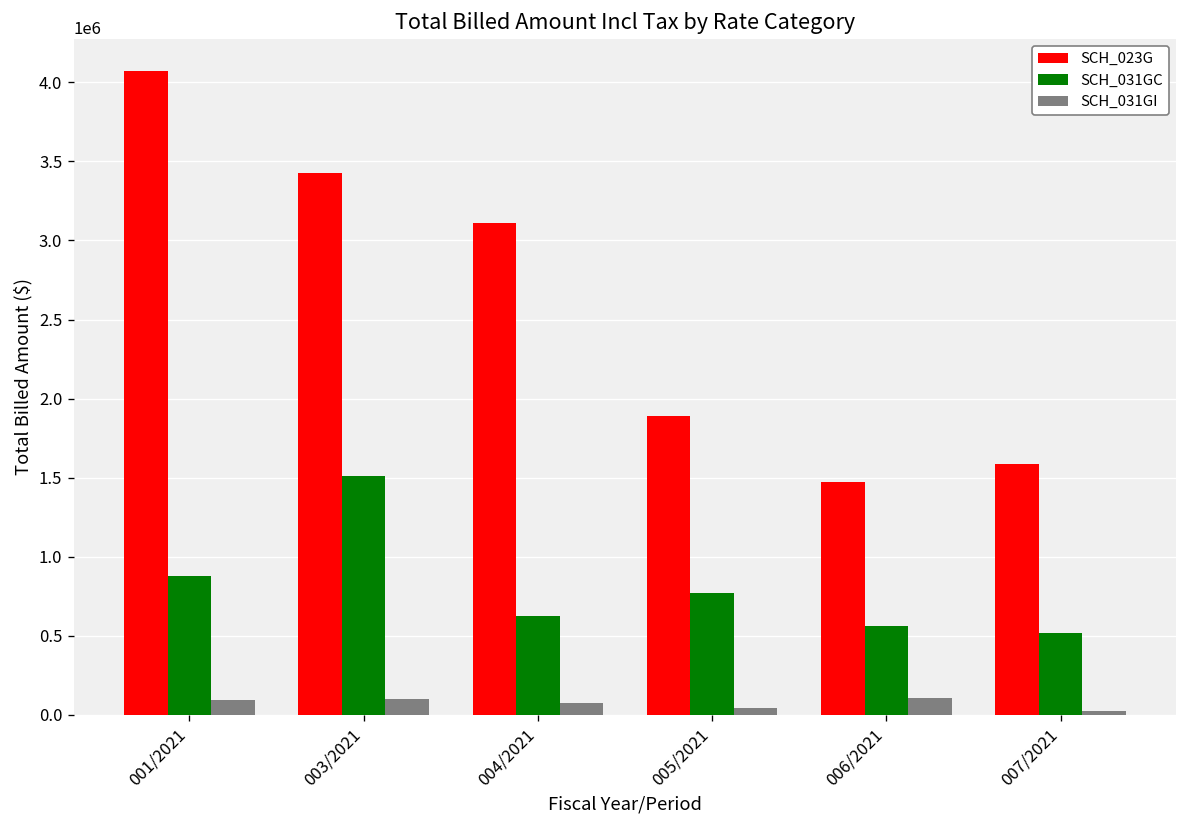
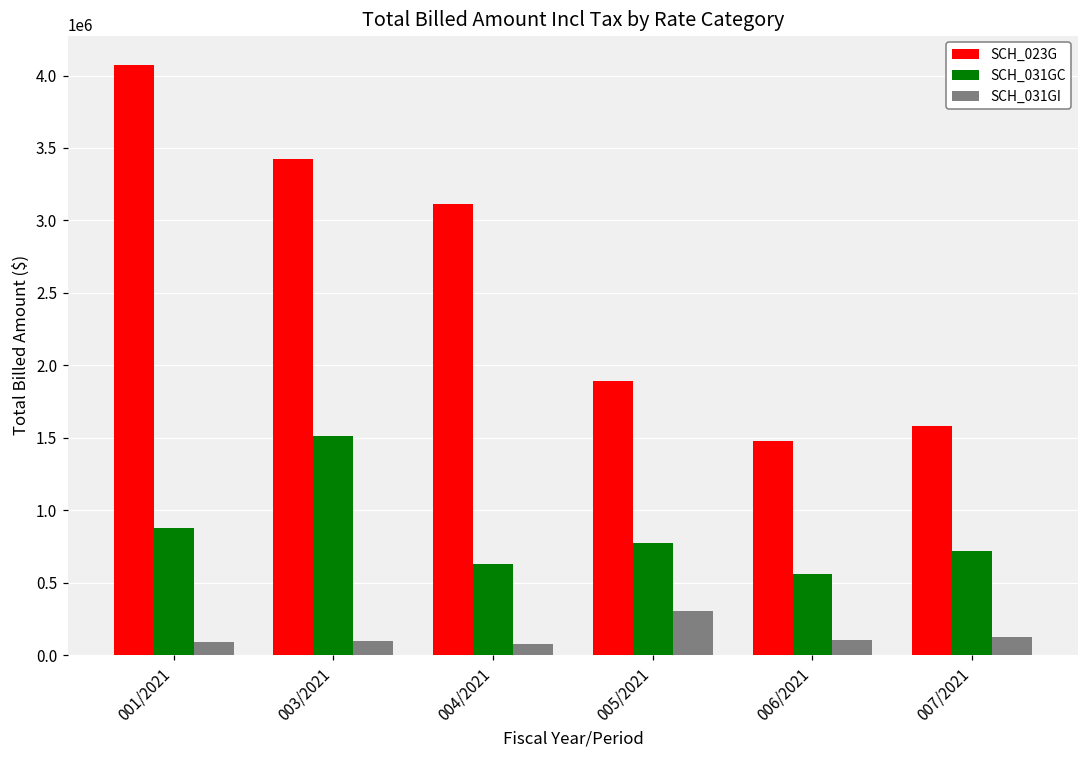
  {
    "SCH_023G": {
      "001/2021": 4070000,
      "003/2021": 3430000,
      "004/2021": 3110000,
      "005/2021": 1890000,
      "006/2021": 1470000,
      "007/2021": 1580000
    },
    "SCH_031GC": {
      "001/2021": 880000,
      "003/2021": 1510000,
      "004/2021": 630000,
      "005/2021": 770000,
      "006/2021": 560000,
-     "007/2021": 510000
+     "007/2021": 720000
    },
    "SCH_031GI": {
      "001/2021": 90000,
      "003/2021": 100000,
      "004/2021": 70000,
-     "005/2021": 40000,
+     "005/2021": 310000,
      "006/2021": 100000,
-     "007/2021": 20000
+     "007/2021": 130000
    }
  }
